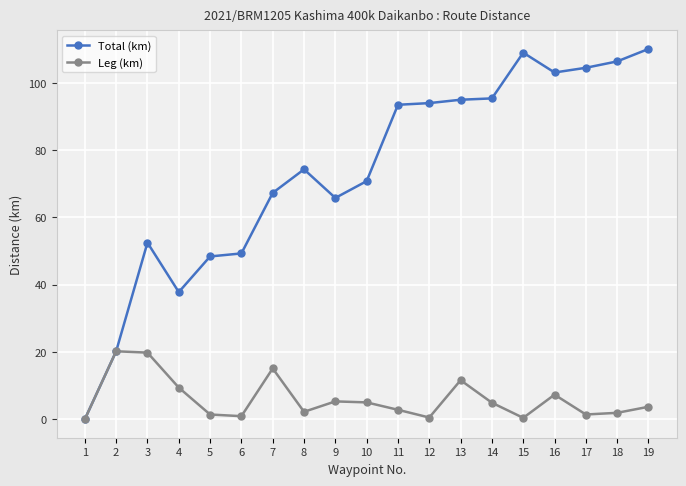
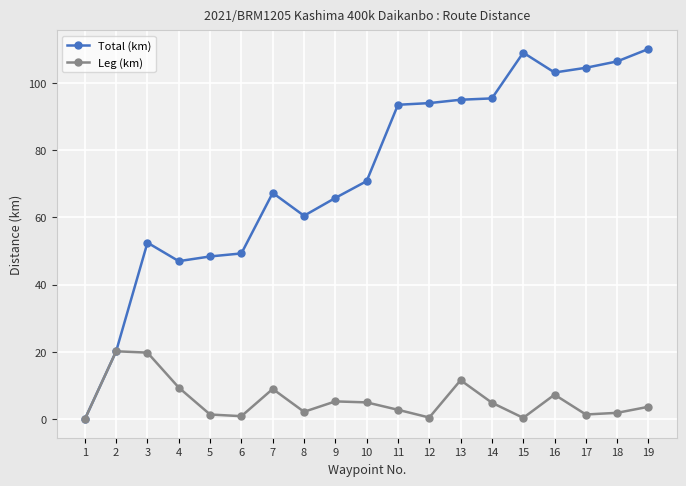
  {
    "Total (km)": {
      "3": 53,
-     "4": 38,
+     "4": 47,
      "5": 48,
      "6": 49,
      "7": 67,
-     "8": 74,
+     "8": 61,
      "9": 66,
      "10": 71,
      "11": 94,
      "12": 94,
      "13": 95,
      "14": 95,
      "15": 109,
      "16": 103,
      "17": 105,
      "18": 106,
      "19": 110
    },
    "Leg (km)": {
      "3": 20,
      "4": 9,
      "5": 1,
      "6": 1,
-     "7": 15,
+     "7": 9,
      "8": 2,
      "9": 5,
      "10": 5,
      "11": 3,
      "12": 1,
      "13": 12,
      "14": 5,
      "15": 0,
      "16": 7,
      "17": 1,
      "18": 2,
      "19": 4
    }
  }
